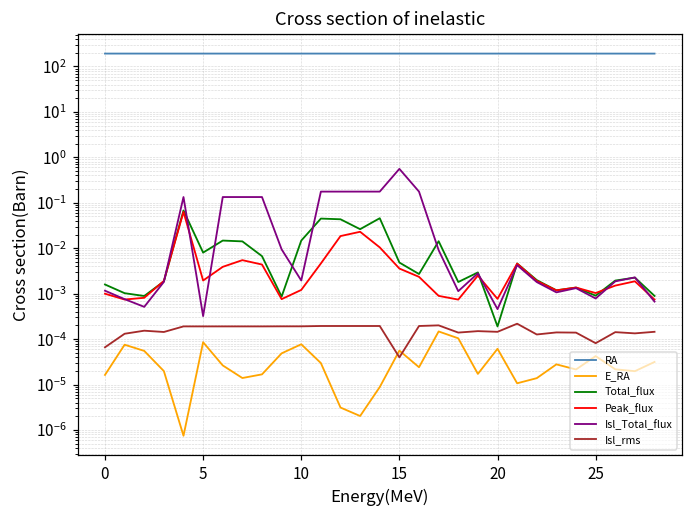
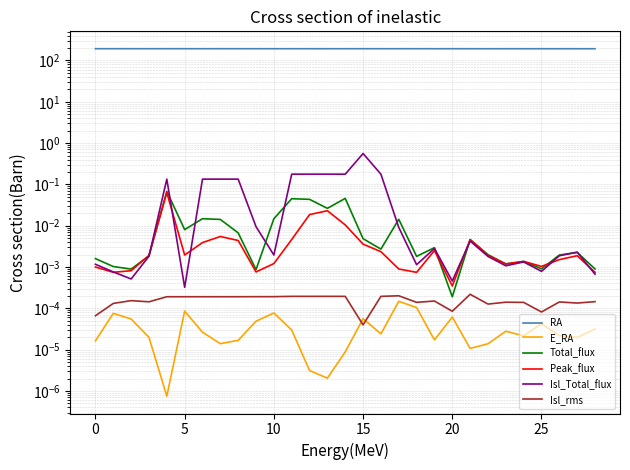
  {
    "RA": {
      "0": 200,
      "5": 200,
      "10": 200,
      "15": 200,
      "20": 200,
      "25": 200
    },
    "E_RA": {
      "0": 0.000016,
      "5": 0.00009,
      "10": 0.00008,
      "15": 0.00006,
      "20": 0.00006
    },
    "Total_flux": {
      "0": 0.0016,
      "5": 0.008,
      "10": 0.015,
      "15": 0.005,
      "20": 0.0002
    },
    "Peak_flux": {
      "0": 0.0010,
      "5": 0.002,
      "10": 0.0012,
      "15": 0.004,
-     "20": 0.0008
+     "20": 0.0003
    },
    "Isl_Total_flux": {
      "0": 0.0012,
      "5": 0.0003,
      "10": 0.002,
      "15": 0.6,
      "20": 0.0005
    },
    "Isl_rms": {
      "0": 0.00007,
      "5": 0.0002,
      "10": 0.0002,
      "15": 0.00004,
-     "20": 0.00014,
+     "20": 0.00008,
      "25": 0.00008
    }
  }
